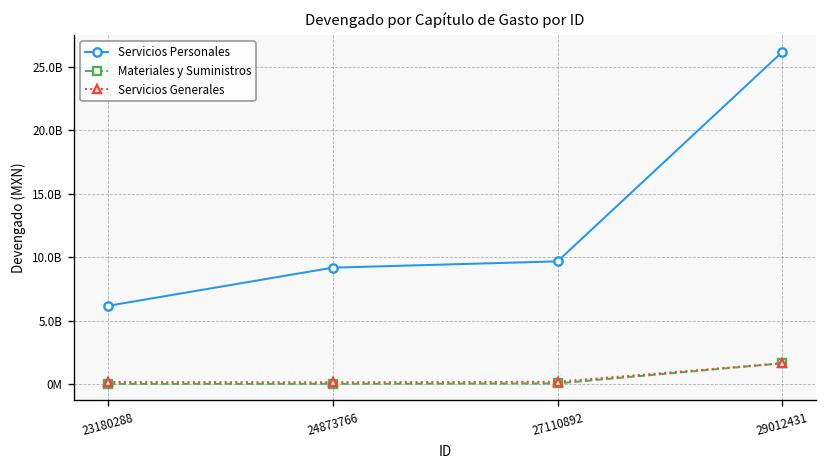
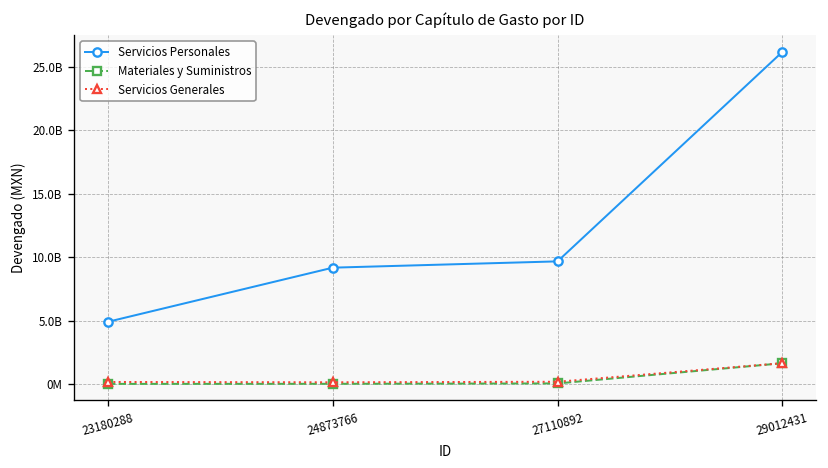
  {
    "Servicios Personales": {
-     "23180288": 6200000000,
+     "23180288": 4900000000,
      "24873766": 9200000000,
      "27110892": 9700000000,
      "29012431": 26200000000
    }
  }
